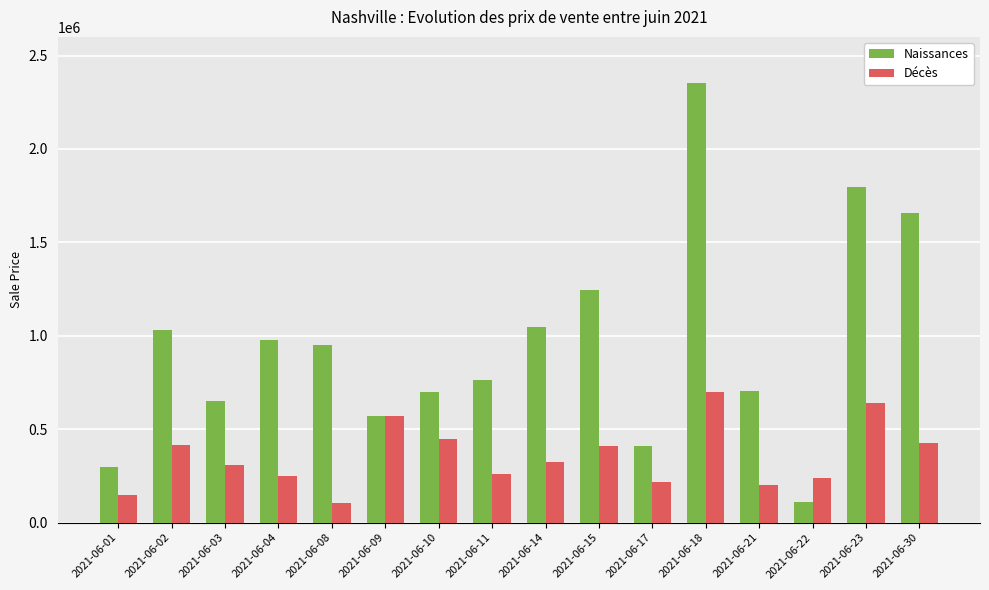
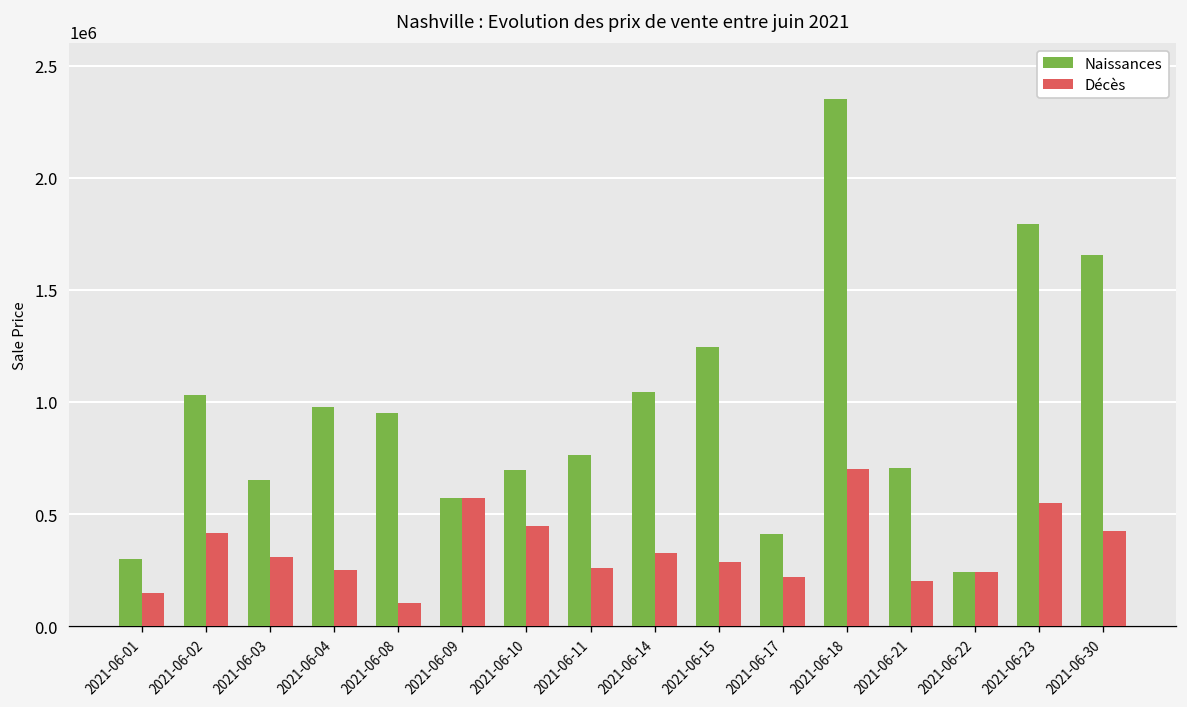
  {
    "Naissances": {
      "2021-06-01": 300000,
      "2021-06-02": 1030000,
      "2021-06-03": 650000,
      "2021-06-04": 980000,
      "2021-06-08": 950000,
      "2021-06-09": 570000,
      "2021-06-10": 700000,
      "2021-06-11": 760000,
      "2021-06-14": 1050000,
      "2021-06-15": 1250000,
      "2021-06-17": 410000,
      "2021-06-18": 2350000,
      "2021-06-21": 700000,
-     "2021-06-22": 110000,
+     "2021-06-22": 240000,
      "2021-06-23": 1790000,
      "2021-06-30": 1660000
    },
    "Décès": {
      "2021-06-01": 150000,
      "2021-06-02": 420000,
      "2021-06-03": 310000,
      "2021-06-04": 250000,
      "2021-06-08": 100000,
      "2021-06-09": 570000,
      "2021-06-10": 450000,
      "2021-06-11": 260000,
      "2021-06-14": 330000,
-     "2021-06-15": 410000,
+     "2021-06-15": 290000,
      "2021-06-17": 220000,
      "2021-06-18": 700000,
      "2021-06-21": 200000,
      "2021-06-22": 240000,
-     "2021-06-23": 640000,
+     "2021-06-23": 550000,
      "2021-06-30": 430000
    }
  }
